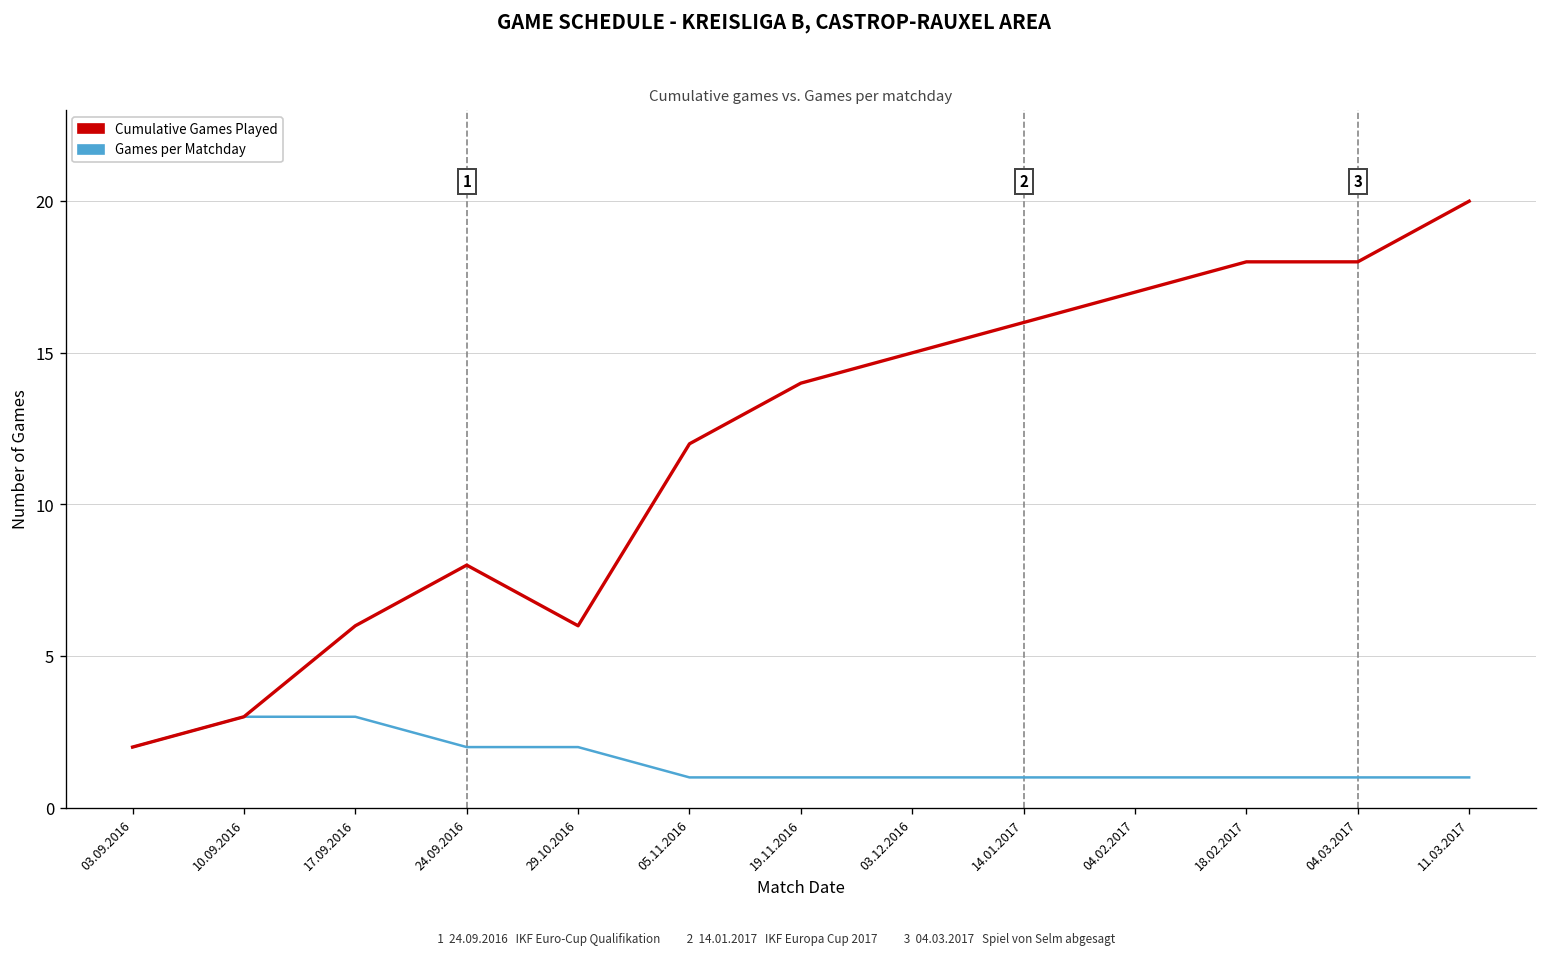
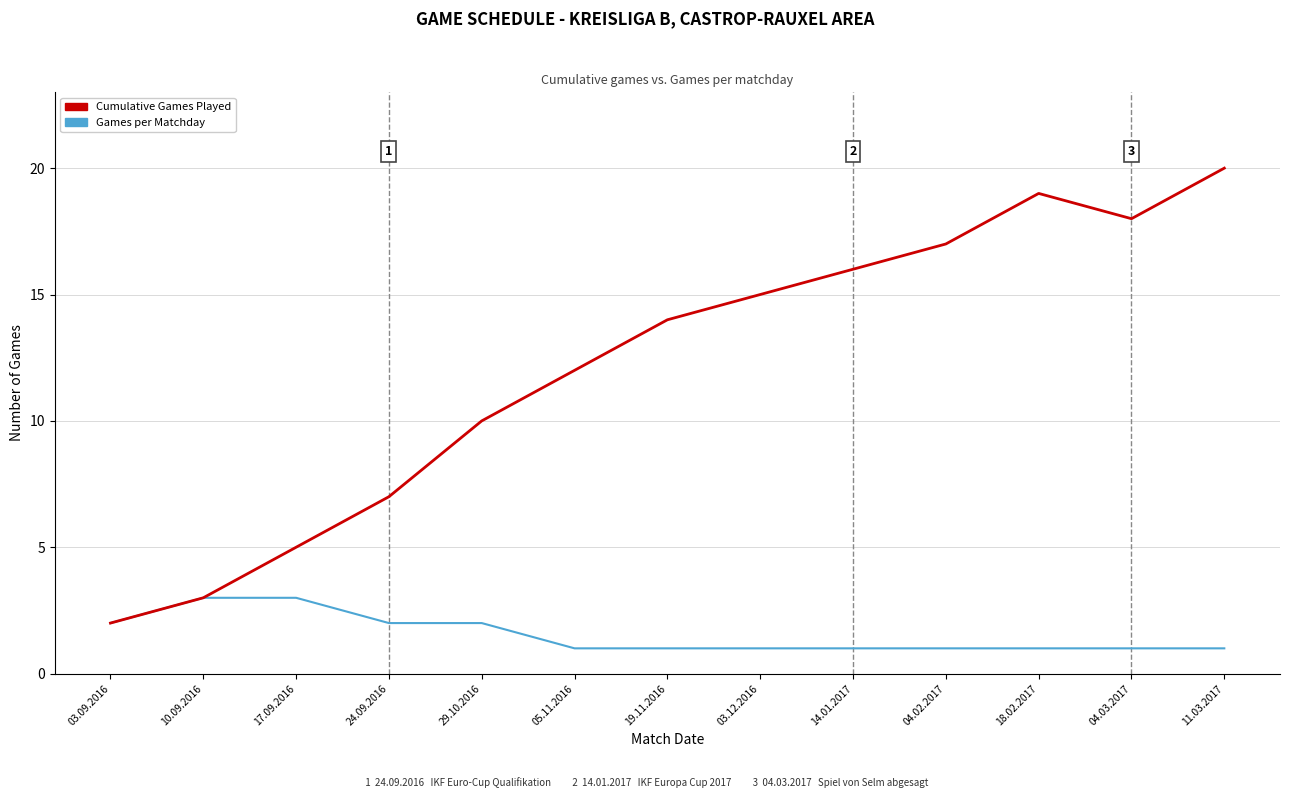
  {
    "Cumulative Games Played": {
-     "17.09.2016": 6,
-     "24.09.2016": 8,
-     "29.10.2016": 6,
+     "17.09.2016": 5,
+     "24.09.2016": 7,
+     "29.10.2016": 10,
      "05.11.2016": 12,
      "19.11.2016": 14,
      "03.12.2016": 15,
      "14.01.2017": 16,
      "04.02.2017": 17,
-     "18.02.2017": 18,
+     "18.02.2017": 19,
      "04.03.2017": 18,
      "11.03.2017": 20
    },
    "Games per Matchday": {
      "17.09.2016": 3,
      "24.09.2016": 2,
      "29.10.2016": 2,
      "05.11.2016": 1,
      "19.11.2016": 1,
      "03.12.2016": 1,
      "14.01.2017": 1,
      "04.02.2017": 1,
      "18.02.2017": 1,
      "04.03.2017": 1,
      "11.03.2017": 1
    }
  }
